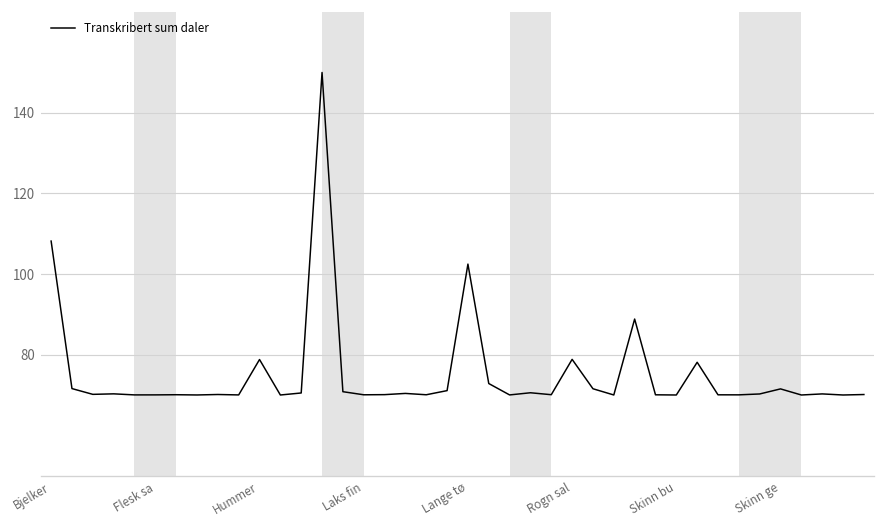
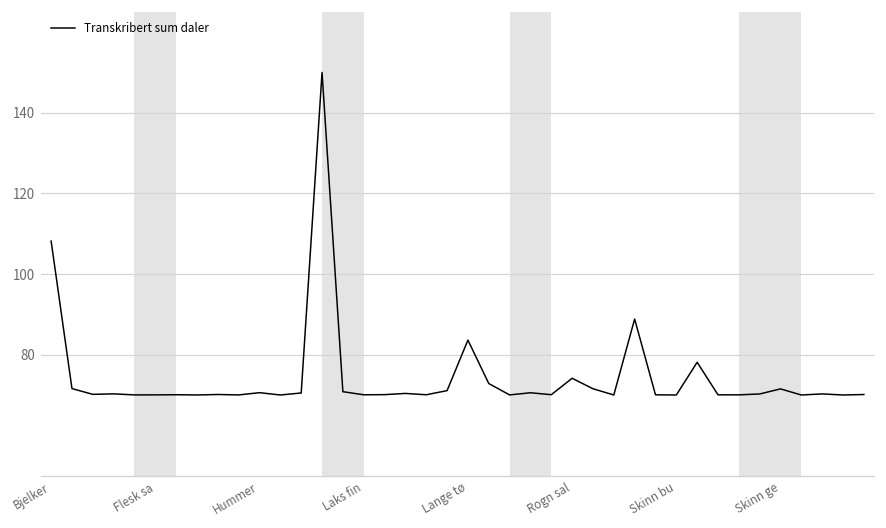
  {
    "Bjelker": 108,
    "Flesk sa": 70,
-   "Hummer": 79,
+   "Hummer": 71,
    "Laks fin": 70,
-   "Lange tø": 102,
-   "Rogn sal": 79,
+   "Lange tø": 84,
+   "Rogn sal": 74,
    "Skinn bu": 70,
    "Skinn ge": 72
  }
